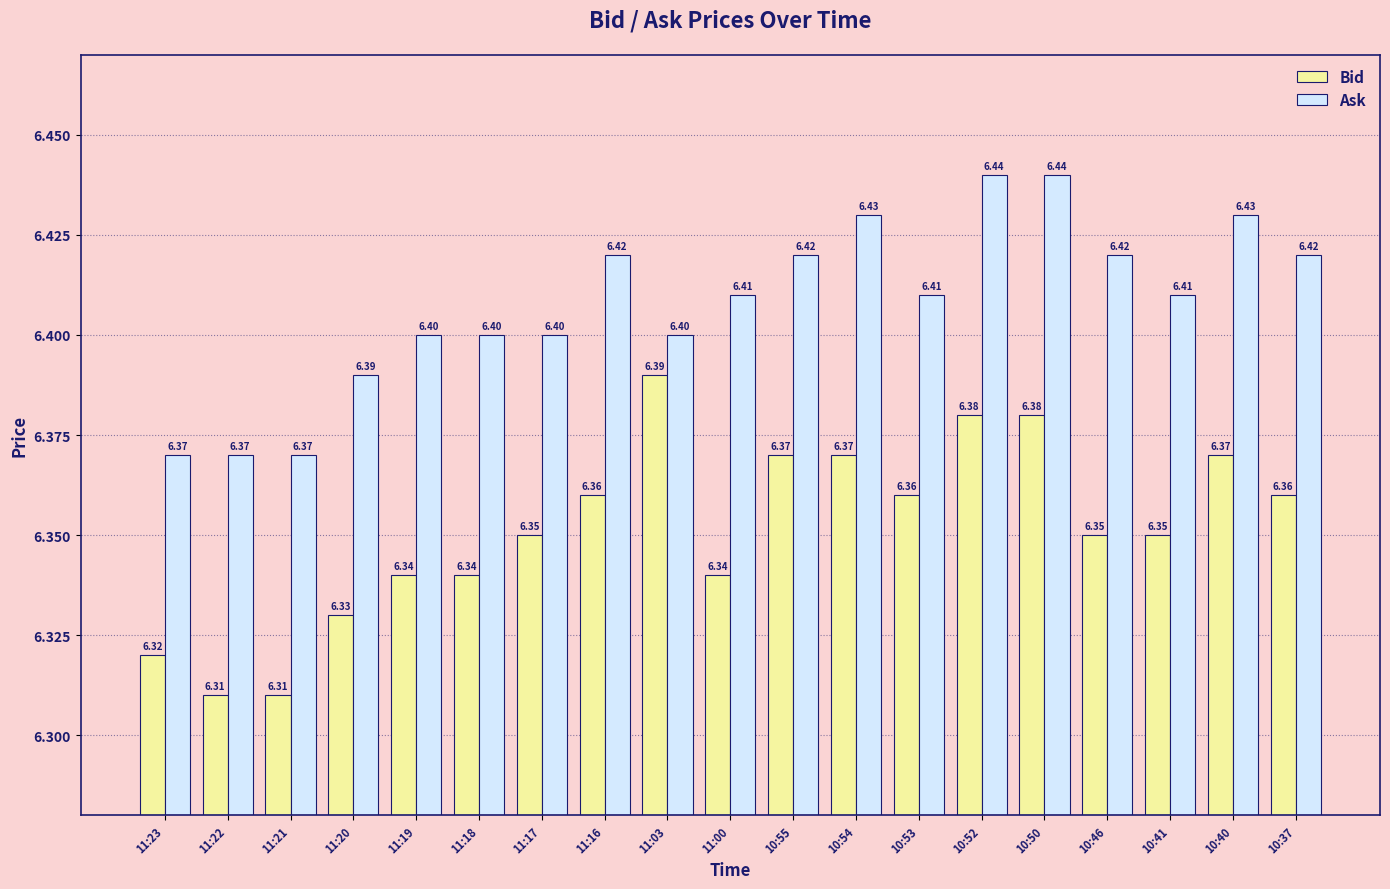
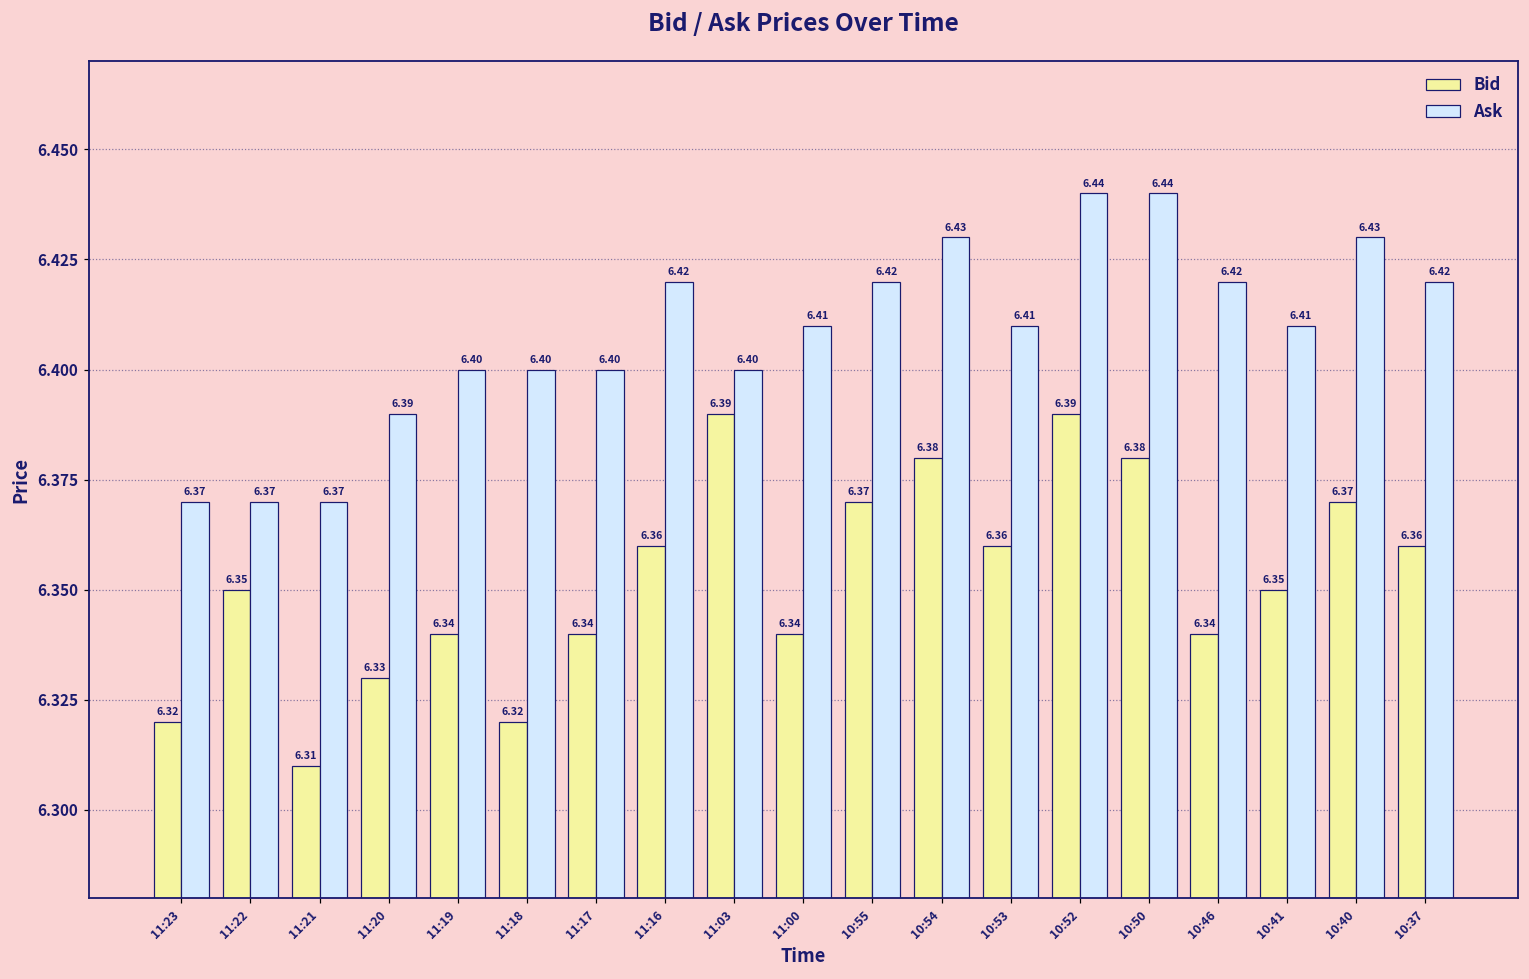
  {
    "Bid": {
      "11:23": 6.32,
-     "11:22": 6.31,
+     "11:22": 6.35,
      "11:21": 6.31,
      "11:20": 6.33,
      "11:19": 6.34,
-     "11:18": 6.34,
-     "11:17": 6.35,
+     "11:18": 6.32,
+     "11:17": 6.34,
      "11:16": 6.36,
      "11:03": 6.39,
      "11:00": 6.34,
      "10:55": 6.37,
-     "10:54": 6.37,
+     "10:54": 6.38,
      "10:53": 6.36,
-     "10:52": 6.38,
+     "10:52": 6.39,
      "10:50": 6.38,
-     "10:46": 6.35,
+     "10:46": 6.34,
      "10:41": 6.35,
      "10:40": 6.37,
      "10:37": 6.36
    },
    "Ask": {
      "11:23": 6.37,
      "11:22": 6.37,
      "11:21": 6.37,
      "11:20": 6.39,
      "11:19": 6.40,
      "11:18": 6.40,
      "11:17": 6.40,
      "11:16": 6.42,
      "11:03": 6.40,
      "11:00": 6.41,
      "10:55": 6.42,
      "10:54": 6.43,
      "10:53": 6.41,
      "10:52": 6.44,
      "10:50": 6.44,
      "10:46": 6.42,
      "10:41": 6.41,
      "10:40": 6.43,
      "10:37": 6.42
    }
  }
